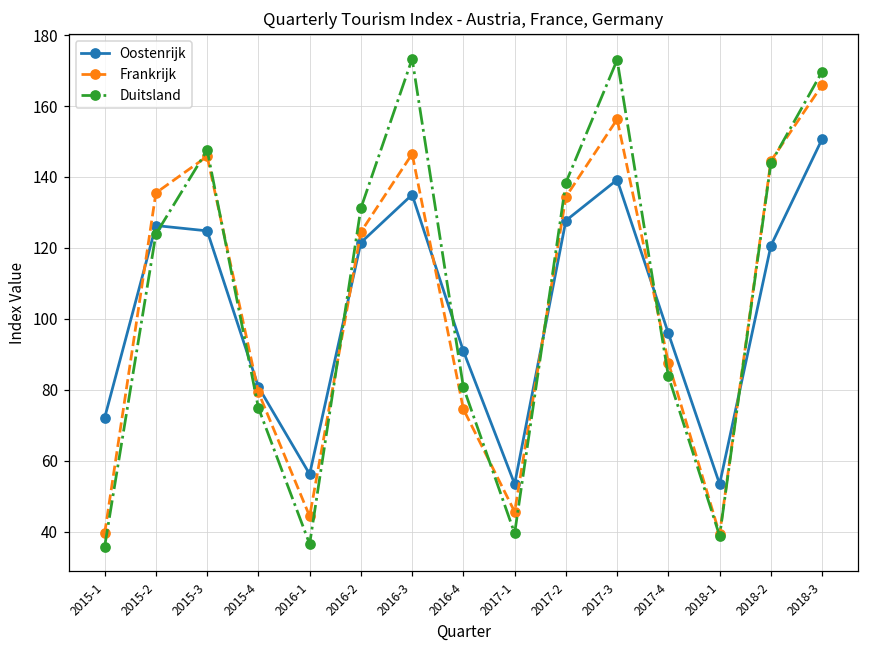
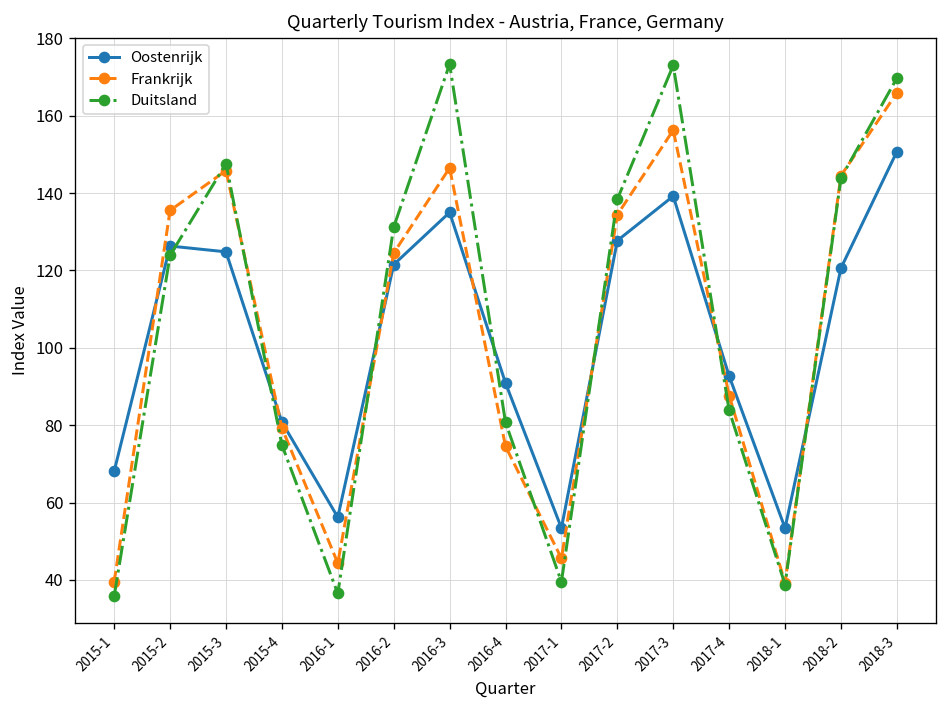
  {
    "Oostenrijk": {
-     "2015-1": 72,
+     "2015-1": 68,
      "2015-2": 126,
      "2015-3": 125,
      "2015-4": 81,
      "2016-1": 56,
      "2016-2": 122,
      "2016-3": 135,
      "2016-4": 91,
      "2017-1": 53,
      "2017-2": 128,
      "2017-3": 139,
-     "2017-4": 96,
+     "2017-4": 93,
      "2018-1": 53,
      "2018-2": 121,
      "2018-3": 151
    },
    "Frankrijk": {
      "2015-1": 40,
      "2015-2": 136,
      "2015-3": 146,
      "2015-4": 79,
      "2016-1": 44,
      "2016-2": 124,
      "2016-3": 146,
      "2016-4": 75,
      "2017-1": 46,
      "2017-2": 134,
      "2017-3": 156,
      "2017-4": 88,
      "2018-3": 166
    },
    "Duitsland": {
      "2015-1": 36,
      "2015-2": 124,
      "2015-3": 148,
      "2015-4": 75,
      "2016-1": 37,
      "2016-2": 131,
      "2016-3": 173,
      "2016-4": 81,
      "2017-1": 40,
      "2017-2": 138,
      "2017-3": 173,
      "2017-4": 84,
      "2018-3": 170
    }
  }
